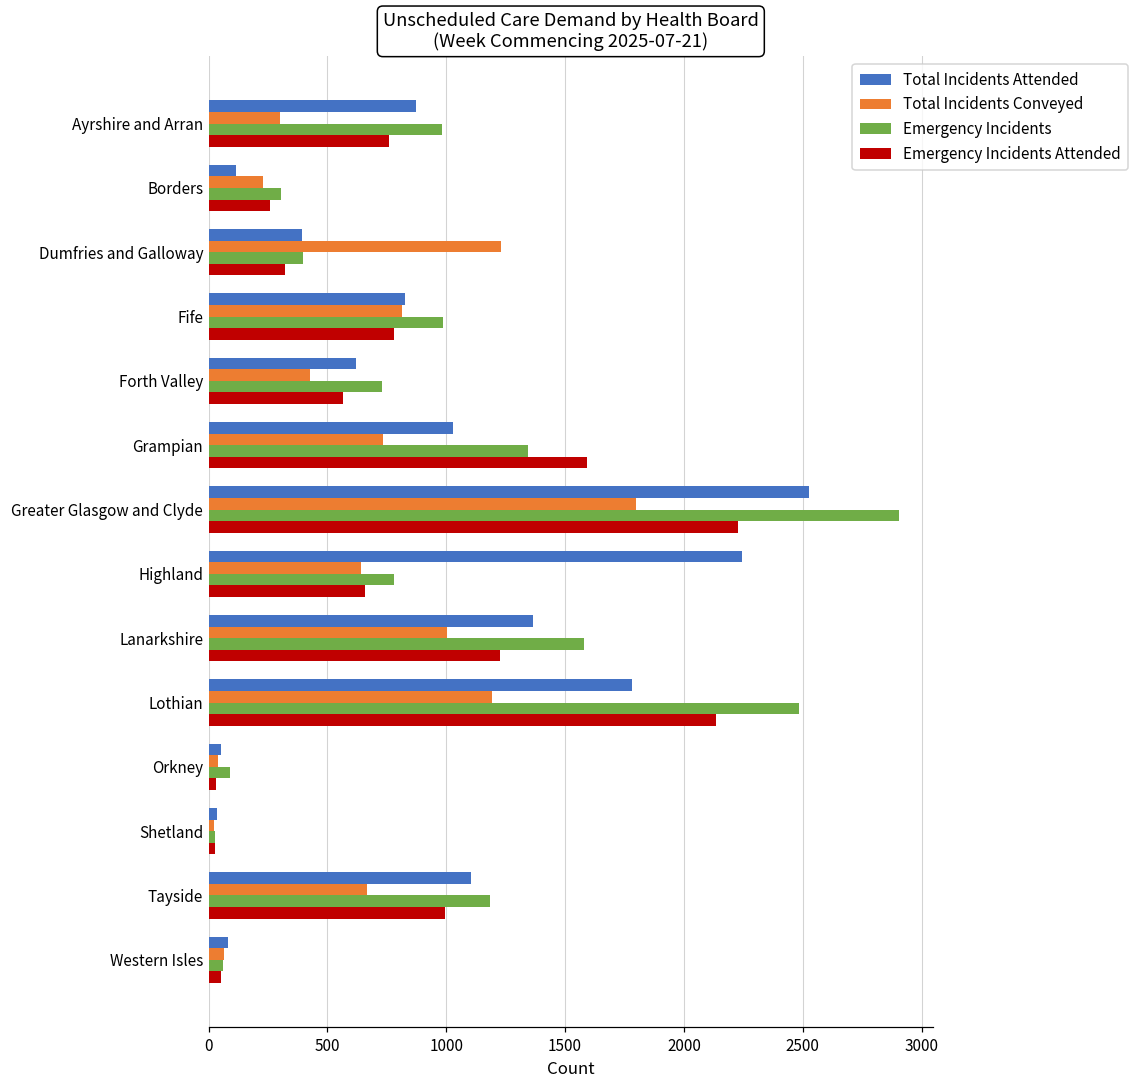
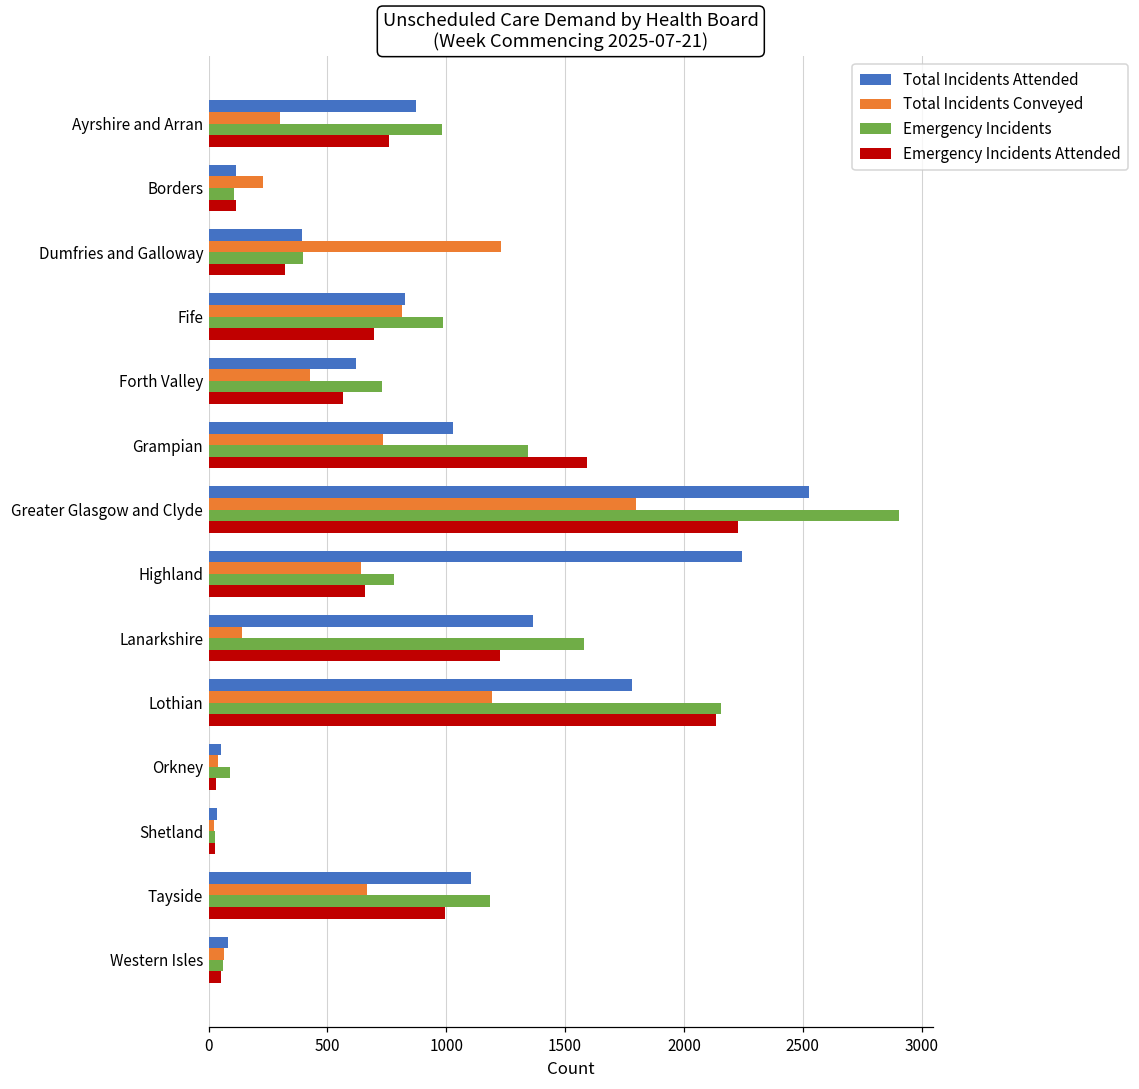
  {
    "Total Incidents Attended": {
      "Ayrshire and Arran": 870,
      "Borders": 120,
      "Dumfries and Galloway": 390,
      "Fife": 830,
      "Forth Valley": 620,
      "Grampian": 1030,
      "Greater Glasgow and Clyde": 2530,
      "Highland": 2240,
      "Lanarkshire": 1370,
      "Lothian": 1780,
      "Orkney": 50,
      "Shetland": 30,
      "Tayside": 1100,
      "Western Isles": 80
    },
    "Total Incidents Conveyed": {
      "Ayrshire and Arran": 300,
      "Borders": 230,
      "Dumfries and Galloway": 1230,
      "Fife": 820,
      "Forth Valley": 430,
      "Grampian": 730,
      "Greater Glasgow and Clyde": 1800,
      "Highland": 640,
-     "Lanarkshire": 1010,
+     "Lanarkshire": 140,
      "Lothian": 1190,
      "Orkney": 40,
      "Shetland": 20,
      "Tayside": 670,
      "Western Isles": 60
    },
    "Emergency Incidents": {
      "Ayrshire and Arran": 980,
-     "Borders": 300,
+     "Borders": 110,
      "Dumfries and Galloway": 400,
      "Fife": 990,
      "Forth Valley": 730,
      "Grampian": 1340,
      "Greater Glasgow and Clyde": 2900,
      "Highland": 780,
      "Lanarkshire": 1580,
-     "Lothian": 2490,
+     "Lothian": 2160,
      "Orkney": 90,
      "Shetland": 30,
      "Tayside": 1180,
      "Western Isles": 60
    },
    "Emergency Incidents Attended": {
      "Ayrshire and Arran": 760,
-     "Borders": 260,
+     "Borders": 110,
      "Dumfries and Galloway": 320,
-     "Fife": 780,
+     "Fife": 700,
      "Forth Valley": 560,
      "Grampian": 1590,
      "Greater Glasgow and Clyde": 2230,
      "Highland": 660,
      "Lanarkshire": 1230,
      "Lothian": 2130,
      "Orkney": 30,
      "Shetland": 30,
      "Tayside": 990,
      "Western Isles": 50
    }
  }
